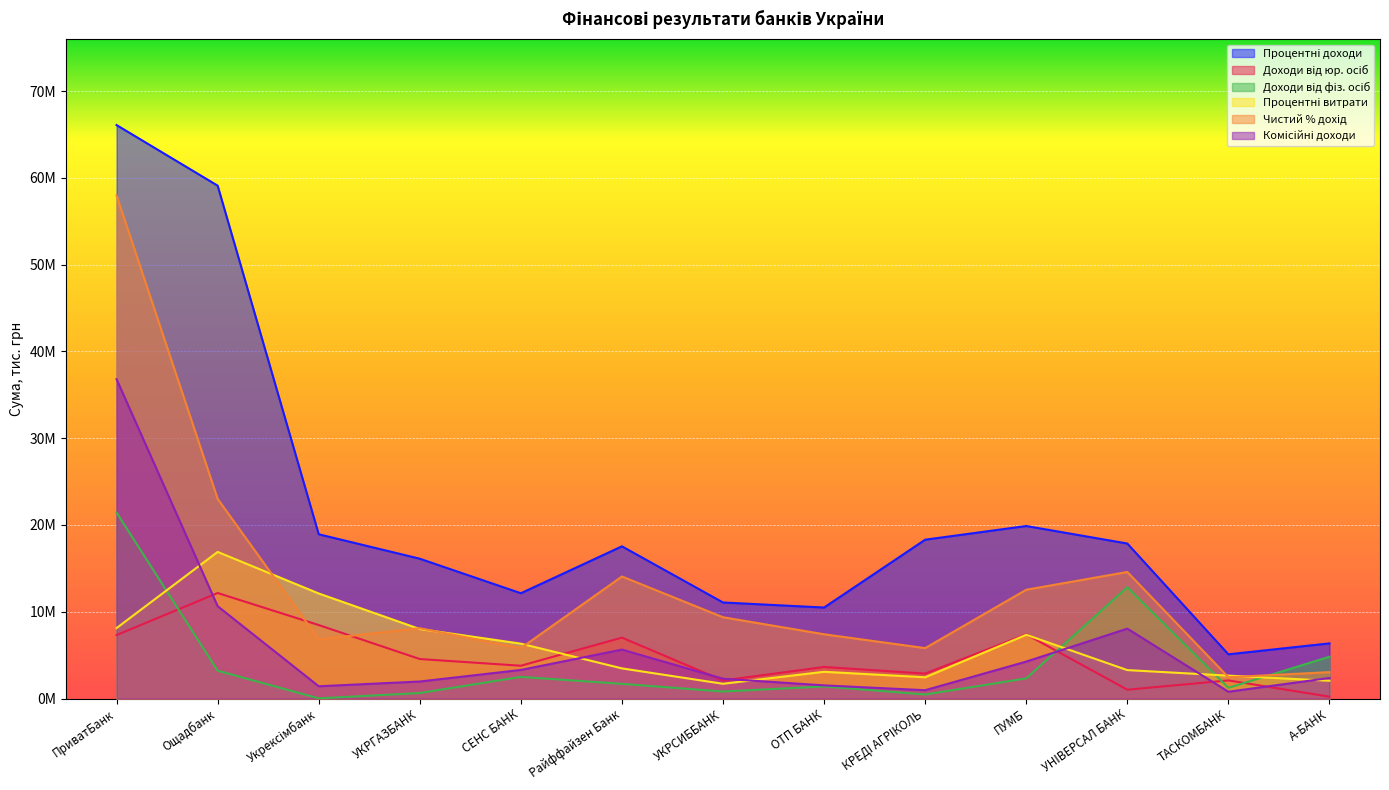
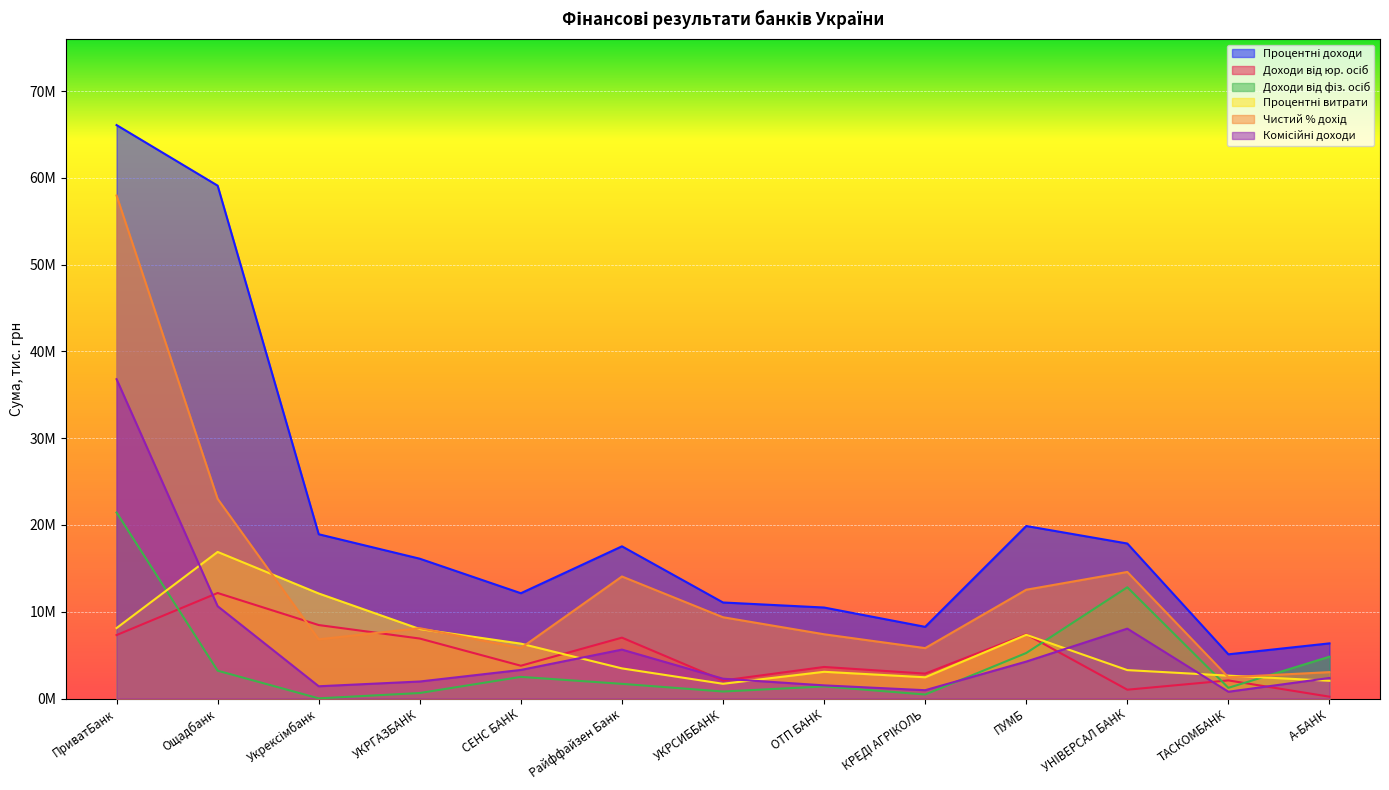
  {
    "Процентні доходи": {
      "ПриватБанк": 66000000,
      "Ощадбанк": 59000000,
      "Укрексімбанк": 19000000,
      "УКРГАЗБАНК": 16000000,
      "СЕНС БАНК": 12000000,
      "Райффайзен Банк": 18000000,
      "УКРСИББАНК": 11000000,
      "ОТП БАНК": 10000000,
-     "КРЕДІ АГРІКОЛЬ": 18000000,
+     "КРЕДІ АГРІКОЛЬ": 8000000,
      "ПУМБ": 20000000,
      "УНІВЕРСАЛ БАНК": 18000000,
      "ТАСКОМБАНК": 5000000,
      "А-БАНК": 6000000
    },
    "Доходи від юр. осіб": {
      "ПриватБанк": 7000000,
      "Ощадбанк": 12000000,
      "Укрексімбанк": 8000000,
-     "УКРГАЗБАНК": 5000000,
+     "УКРГАЗБАНК": 7000000,
      "СЕНС БАНК": 4000000,
      "Райффайзен Банк": 7000000,
      "ОТП БАНК": 4000000,
      "КРЕДІ АГРІКОЛЬ": 3000000,
      "УНІВЕРСАЛ БАНК": 1000000,
      "ТАСКОМБАНК": 2000000,
      "А-БАНК": 0
    },
    "Доходи від фіз. осіб": {
      "ПриватБанк": 21000000,
      "Ощадбанк": 3000000,
      "Укрексімбанк": 0,
      "УКРГАЗБАНК": 1000000,
      "СЕНС БАНК": 2000000,
      "Райффайзен Банк": 2000000,
      "УКРСИББАНК": 1000000,
      "КРЕДІ АГРІКОЛЬ": 0,
-     "ПУМБ": 2000000,
+     "ПУМБ": 5000000,
      "УНІВЕРСАЛ БАНК": 13000000,
      "ТАСКОМБАНК": 1000000,
      "А-БАНК": 5000000
    },
    "Процентні витрати": {
      "ПриватБанк": 8000000,
      "Ощадбанк": 17000000,
      "Укрексімбанк": 12000000,
      "СЕНС БАНК": 6000000,
      "Райффайзен Банк": 3000000,
      "УКРСИББАНК": 2000000,
      "ОТП БАНК": 3000000,
      "КРЕДІ АГРІКОЛЬ": 2000000,
      "УНІВЕРСАЛ БАНК": 3000000,
      "А-БАНК": 2000000
    },
    "Чистий % дохід": {
      "ПриватБанк": 58000000,
      "Ощадбанк": 23000000,
      "Укрексімбанк": 7000000,
      "СЕНС БАНК": 6000000,
      "Райффайзен Банк": 14000000,
      "УКРСИББАНК": 9000000,
      "ОТП БАНК": 7000000,
      "КРЕДІ АГРІКОЛЬ": 6000000,
      "ПУМБ": 13000000,
      "УНІВЕРСАЛ БАНК": 15000000,
      "А-БАНК": 3000000
    },
    "Комісійні доходи": {
      "ПриватБанк": 37000000,
      "Ощадбанк": 11000000,
      "Укрексімбанк": 1000000,
      "УКРГАЗБАНК": 2000000,
      "СЕНС БАНК": 3000000,
      "Райффайзен Банк": 6000000,
      "КРЕДІ АГРІКОЛЬ": 1000000,
      "ПУМБ": 4000000,
      "УНІВЕРСАЛ БАНК": 8000000,
      "ТАСКОМБАНК": 1000000,
      "А-БАНК": 2000000
    }
  }
